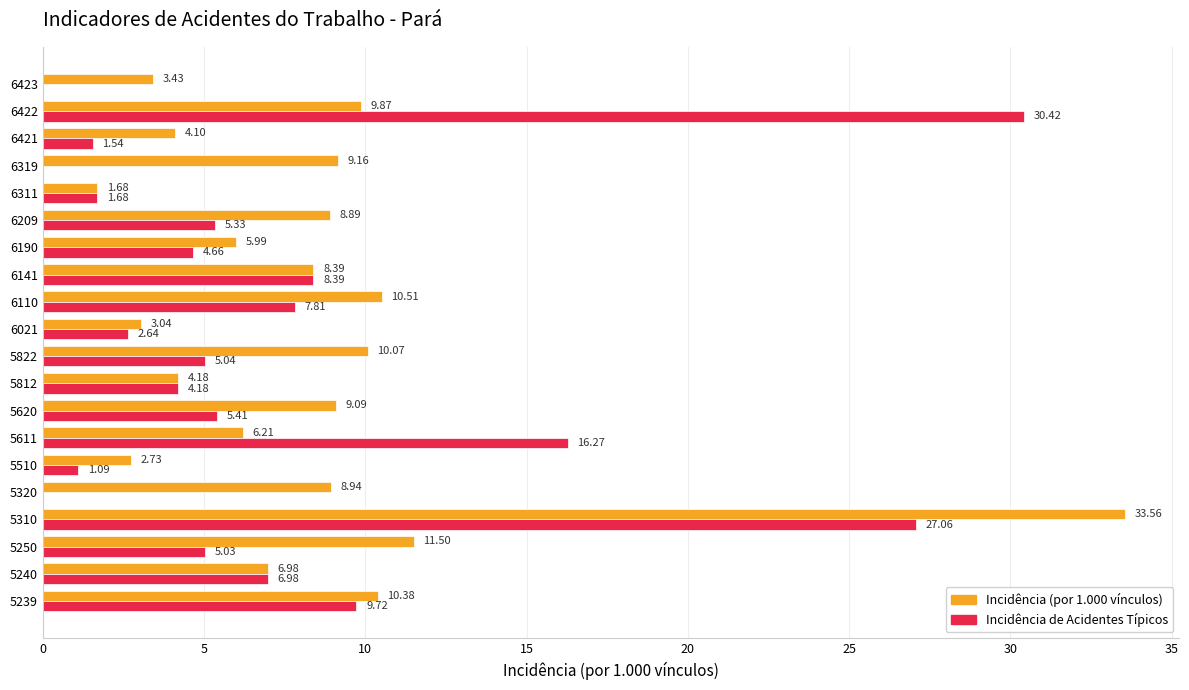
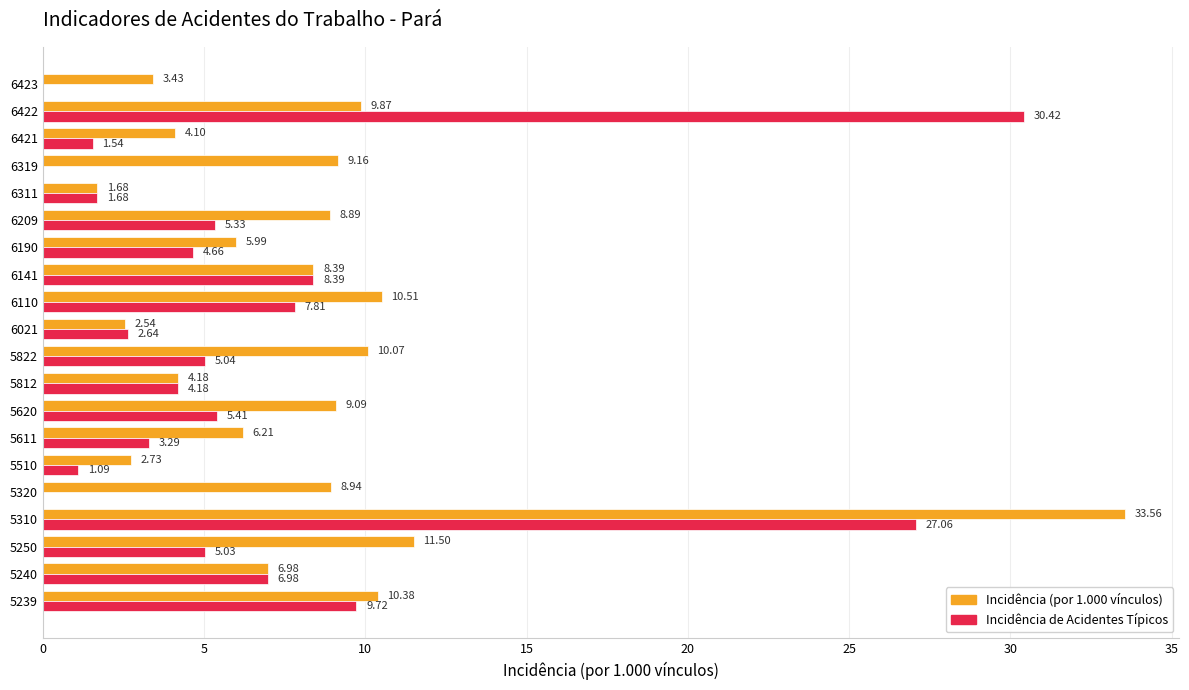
  {
    "Incidência (por 1.000 vínculos)": {
      "6423": 3.43,
      "6422": 9.87,
      "6421": 4.10,
      "6319": 9.16,
      "6311": 1.68,
      "6209": 8.89,
      "6190": 5.99,
      "6141": 8.39,
      "6110": 10.51,
-     "6021": 3.04,
+     "6021": 2.54,
      "5822": 10.07,
      "5812": 4.18,
      "5620": 9.09,
      "5611": 6.21,
      "5510": 2.73,
      "5320": 8.94,
      "5310": 33.56,
      "5250": 11.50,
      "5240": 6.98,
      "5239": 10.38
    },
    "Incidência de Acidentes Típicos": {
      "6422": 30.42,
      "6421": 1.54,
      "6311": 1.68,
      "6209": 5.33,
      "6190": 4.66,
      "6141": 8.39,
      "6110": 7.81,
      "6021": 2.64,
      "5822": 5.04,
      "5812": 4.18,
      "5620": 5.41,
-     "5611": 16.27,
+     "5611": 3.29,
      "5510": 1.09,
      "5310": 27.06,
      "5250": 5.03,
      "5240": 6.98,
      "5239": 9.72
    }
  }
